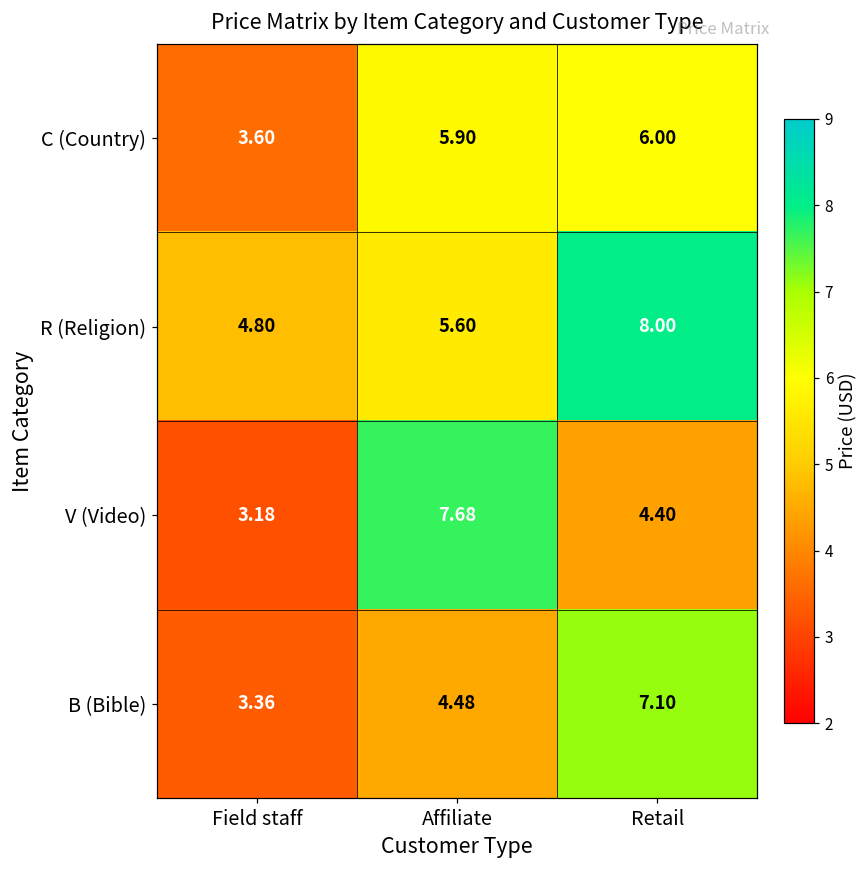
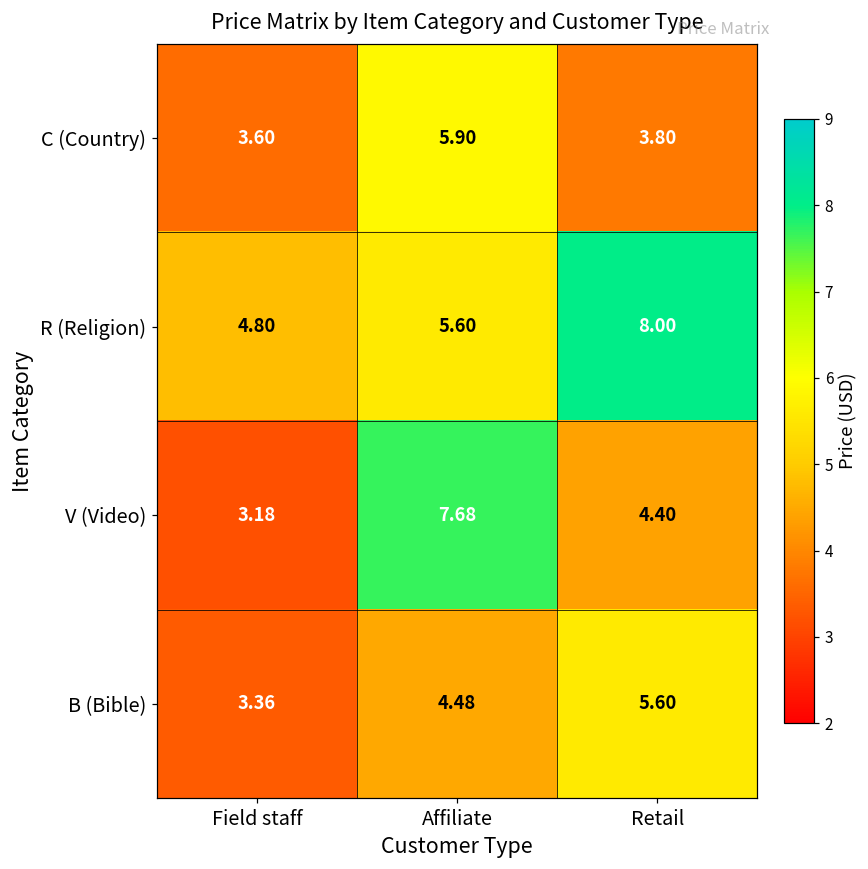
  {
    "C (Country)": {
      "Field staff": 3.60,
      "Affiliate": 5.90,
-     "Retail": 6.00
+     "Retail": 3.80
    },
    "R (Religion)": {
      "Field staff": 4.80,
      "Affiliate": 5.60,
      "Retail": 8.00
    },
    "V (Video)": {
      "Field staff": 3.18,
      "Affiliate": 7.68,
      "Retail": 4.40
    },
    "B (Bible)": {
      "Field staff": 3.36,
      "Affiliate": 4.48,
-     "Retail": 7.10
+     "Retail": 5.60
    }
  }
